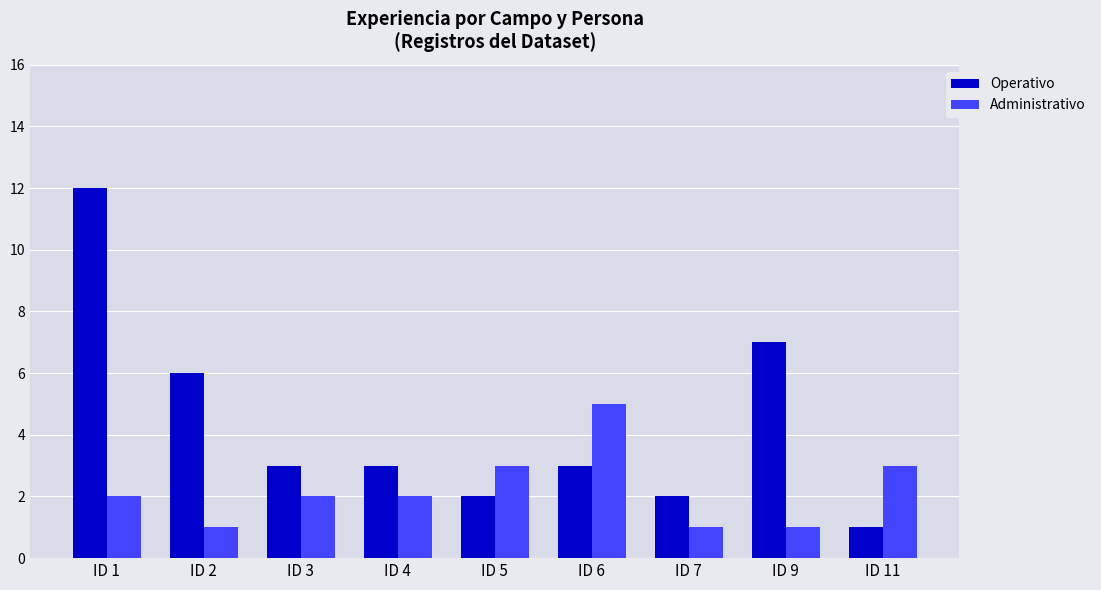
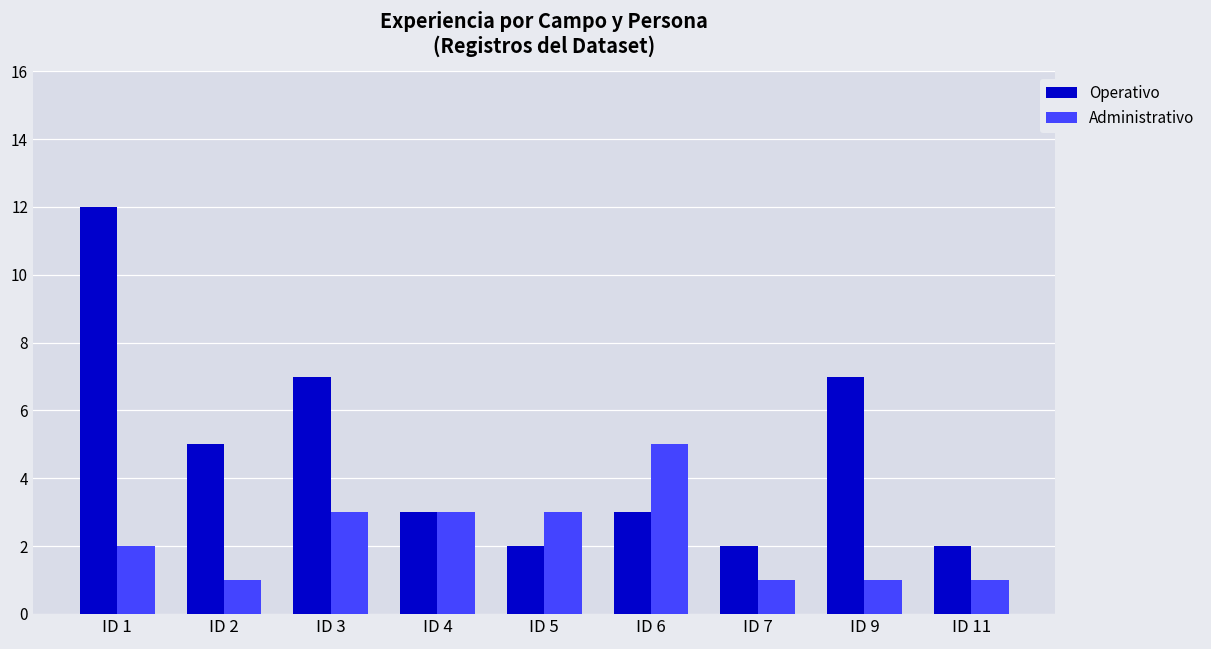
  {
    "Operativo": {
      "ID 1": 12,
-     "ID 2": 6,
-     "ID 3": 3,
+     "ID 2": 5,
+     "ID 3": 7,
      "ID 4": 3,
      "ID 5": 2,
      "ID 6": 3,
      "ID 7": 2,
      "ID 9": 7,
-     "ID 11": 1
+     "ID 11": 2
    },
    "Administrativo": {
      "ID 1": 2,
      "ID 2": 1,
-     "ID 3": 2,
-     "ID 4": 2,
+     "ID 3": 3,
+     "ID 4": 3,
      "ID 5": 3,
      "ID 6": 5,
      "ID 7": 1,
      "ID 9": 1,
-     "ID 11": 3
+     "ID 11": 1
    }
  }
